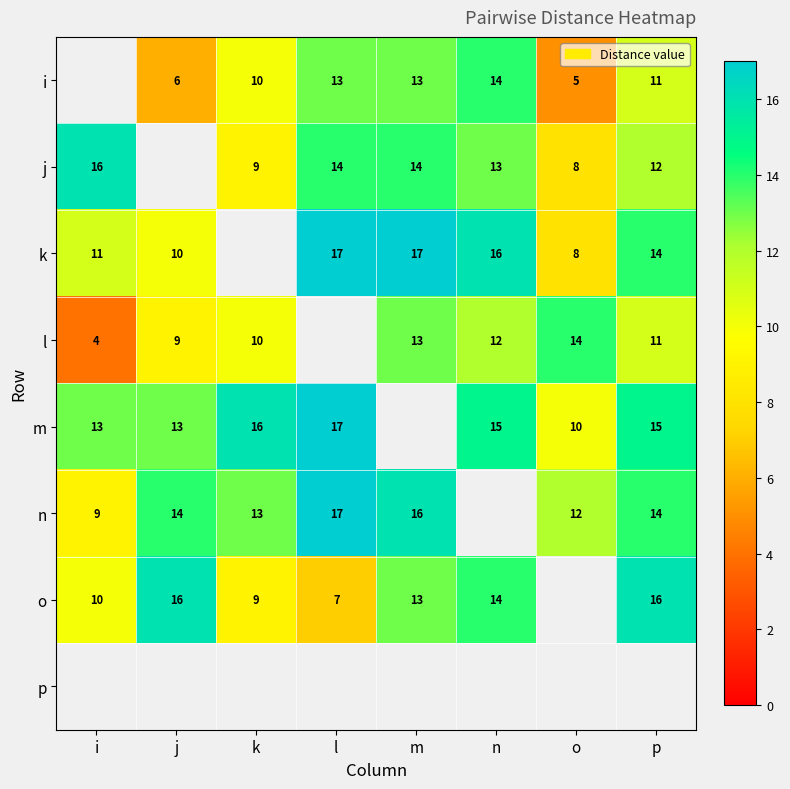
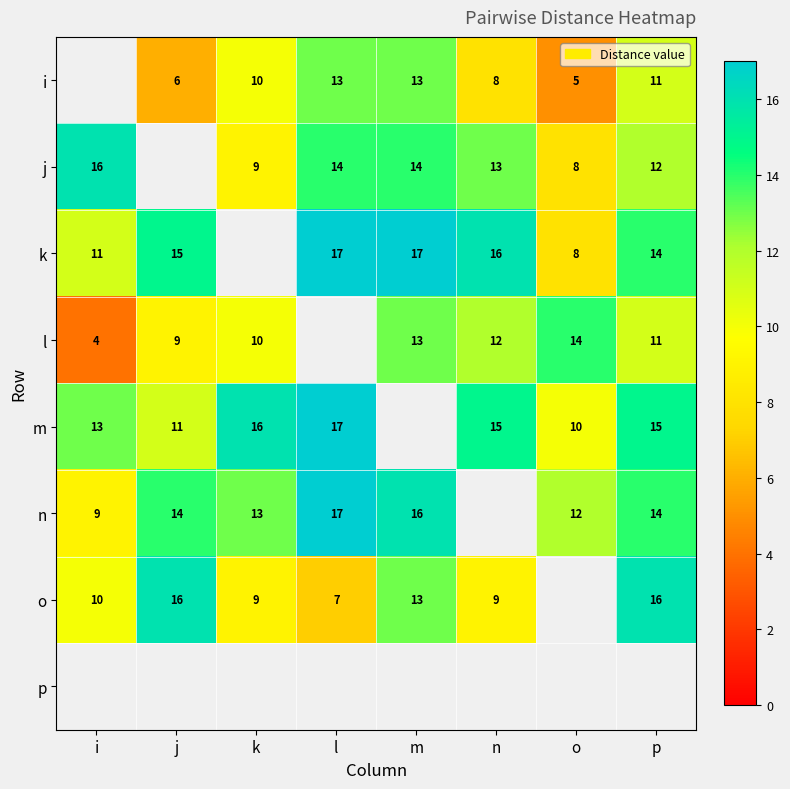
  {
    "i": {
      "j": 6,
      "k": 10,
      "l": 13,
      "m": 13,
-     "n": 14,
+     "n": 8,
      "o": 5,
      "p": 11
    },
    "j": {
      "i": 16,
      "k": 9,
      "l": 14,
      "m": 14,
      "n": 13,
      "o": 8,
      "p": 12
    },
    "k": {
      "i": 11,
-     "j": 10,
+     "j": 15,
      "l": 17,
      "m": 17,
      "n": 16,
      "o": 8,
      "p": 14
    },
    "l": {
      "i": 4,
      "j": 9,
      "k": 10,
      "m": 13,
      "n": 12,
      "o": 14,
      "p": 11
    },
    "m": {
      "i": 13,
-     "j": 13,
+     "j": 11,
      "k": 16,
      "l": 17,
      "n": 15,
      "o": 10,
      "p": 15
    },
    "n": {
      "i": 9,
      "j": 14,
      "k": 13,
      "l": 17,
      "m": 16,
      "o": 12,
      "p": 14
    },
    "o": {
      "i": 10,
      "j": 16,
      "k": 9,
      "l": 7,
      "m": 13,
-     "n": 14,
+     "n": 9,
      "p": 16
    }
  }
